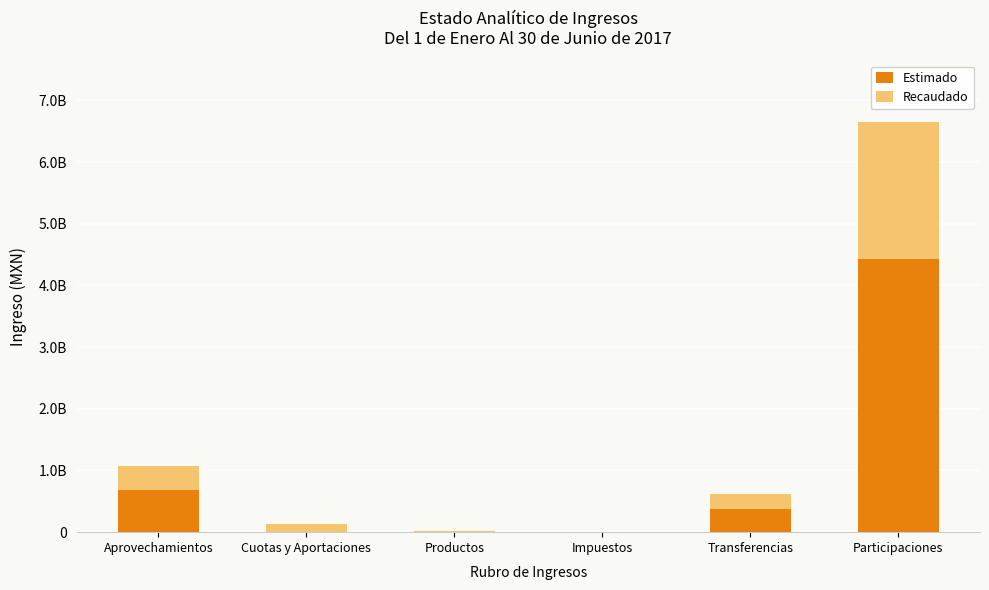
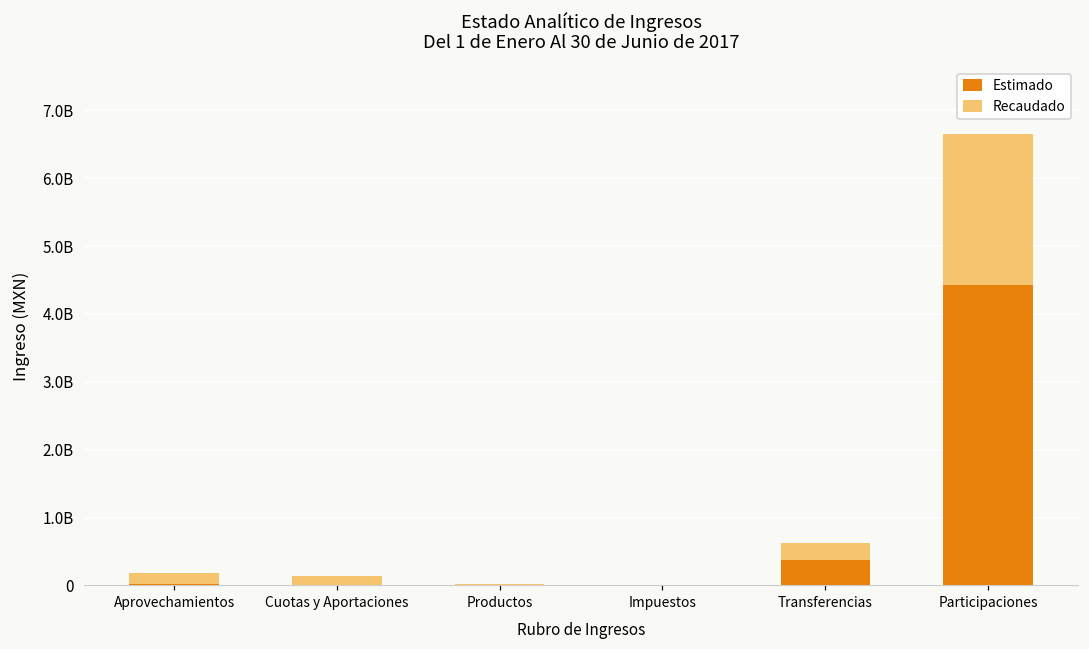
  {
    "Estimado": {
-     "Aprovechamientos": 700000000,
+     "Aprovechamientos": 0,
      "Cuotas y Aportaciones": 0,
      "Productos": 0,
      "Impuestos": 0,
      "Transferencias": 400000000,
      "Participaciones": 4400000000
    },
    "Recaudado": {
-     "Aprovechamientos": 400000000,
+     "Aprovechamientos": 200000000,
      "Cuotas y Aportaciones": 100000000,
      "Impuestos": 0,
      "Transferencias": 200000000,
      "Participaciones": 2200000000
    }
  }
